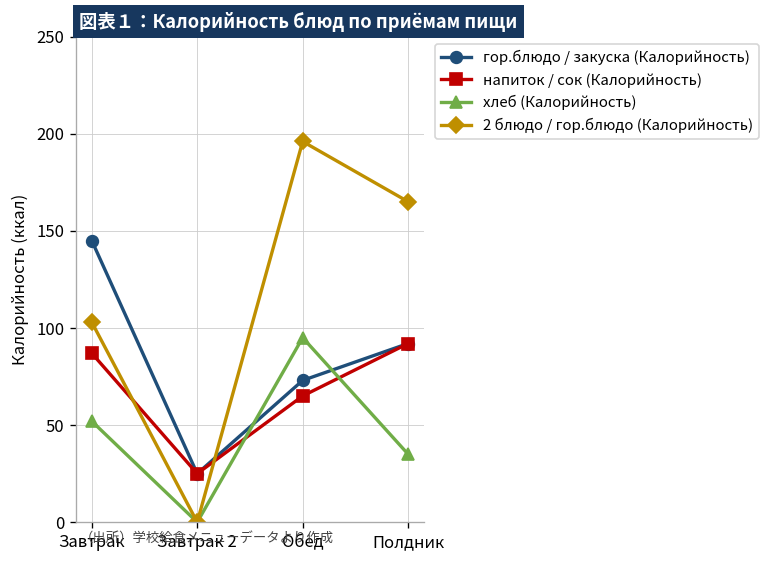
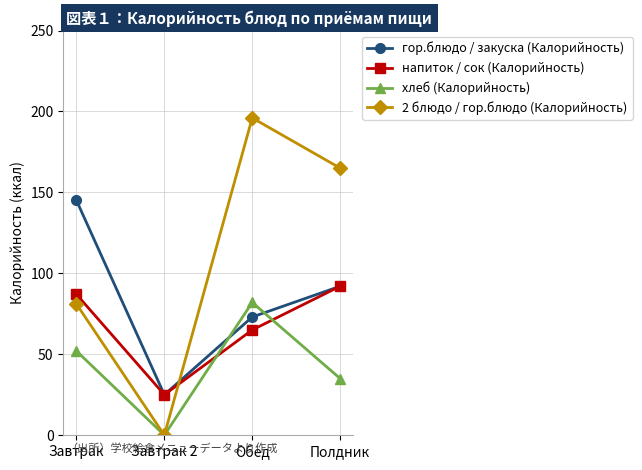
  {
    "гор.блюдо / закуска (Калорийность)": {
      "Завтрак": 145,
      "Обед": 73
    },
    "напиток / сок (Калорийность)": {
      "Завтрак": 87,
      "Обед": 65
    },
    "хлеб (Калорийность)": {
      "Завтрак": 52,
-     "Обед": 95,
+     "Обед": 82,
      "Полдник": 35
    },
    "2 блюдо / гор.блюдо (Калорийность)": {
-     "Завтрак": 103,
+     "Завтрак": 81,
      "Обед": 196,
      "Полдник": 165
    }
  }
